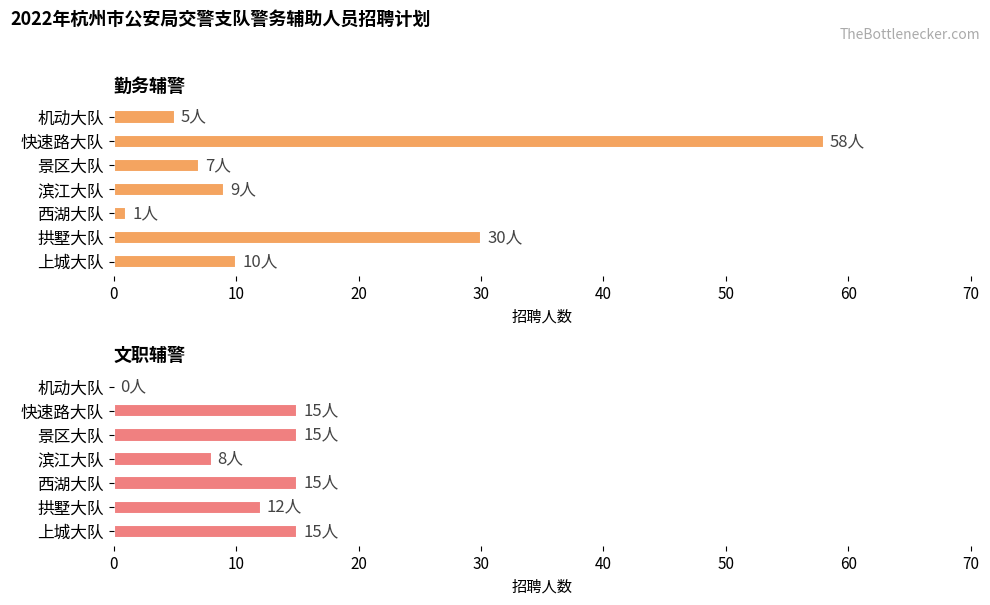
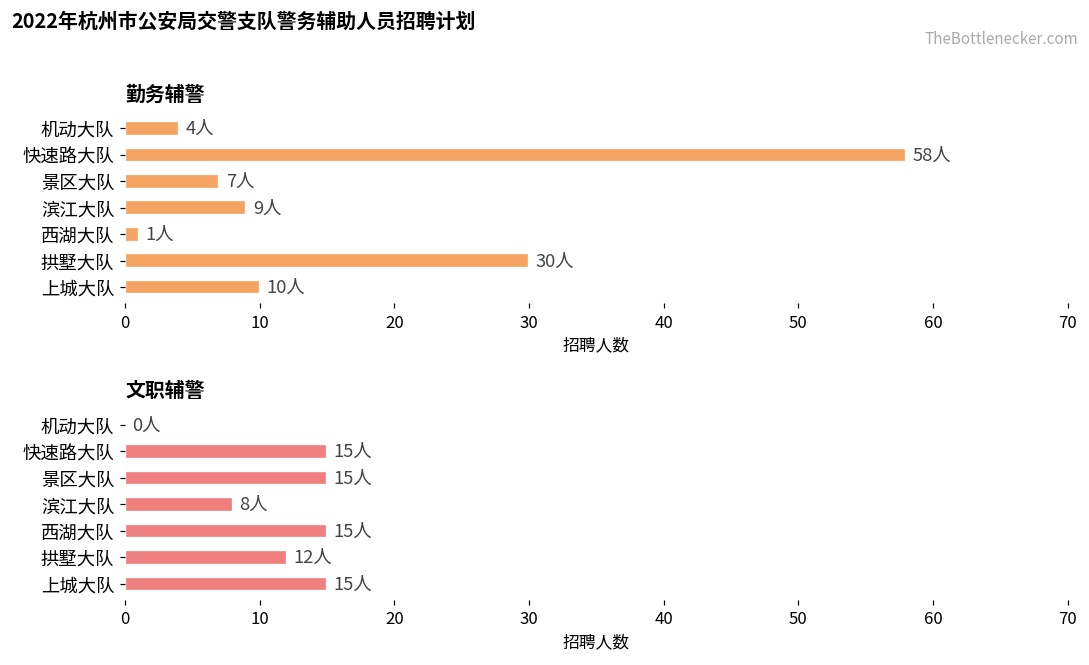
  {
    "勤务辅警": {
-     "机动大队": "5人",
+     "机动大队": "4人",
      "快速路大队": "58人",
      "景区大队": "7人",
      "滨江大队": "9人",
      "西湖大队": "1人",
      "拱墅大队": "30人",
      "上城大队": "10人"
    },
    "文职辅警": {
      "机动大队": "0人",
      "快速路大队": "15人",
      "景区大队": "15人",
      "滨江大队": "8人",
      "西湖大队": "15人",
      "拱墅大队": "12人",
      "上城大队": "15人"
    }
  }
